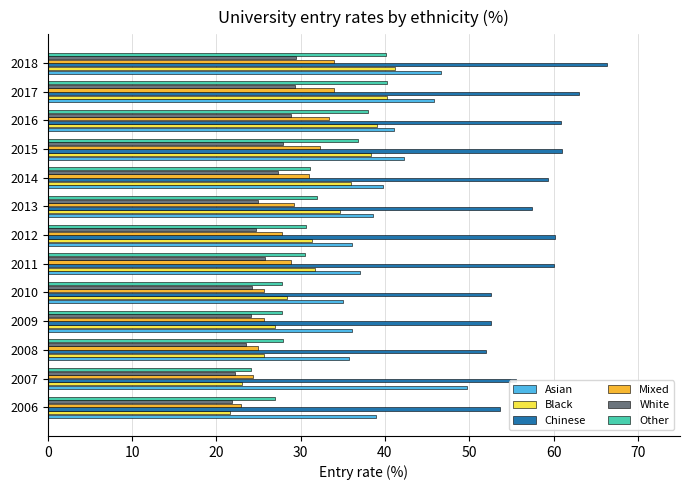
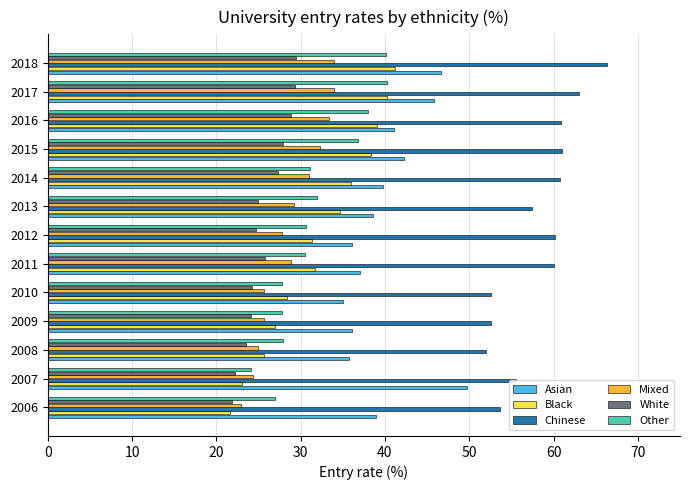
  {
    "Asian": {
      "2018": 47,
      "2017": 46,
      "2016": 41,
      "2015": 42,
      "2014": 40,
      "2013": 39,
      "2012": 36,
      "2011": 37,
      "2010": 35,
      "2009": 36,
      "2008": 36,
      "2007": 50,
      "2006": 39
    },
    "Chinese": {
      "2018": 66,
      "2017": 63,
      "2016": 61,
      "2015": 61,
-     "2014": 59,
+     "2014": 61,
      "2013": 57,
      "2012": 60,
      "2011": 60,
      "2010": 53,
      "2009": 53,
      "2008": 52,
      "2007": 56,
      "2006": 54
    },
    "White": {
      "2018": 30,
      "2017": 29,
      "2016": 29,
      "2015": 28,
      "2014": 27,
      "2013": 25,
      "2012": 25,
      "2011": 26,
      "2010": 24,
      "2009": 24,
      "2008": 24,
      "2007": 22,
      "2006": 22
    },
    "Other": {
      "2018": 40,
      "2017": 40,
      "2016": 38,
      "2015": 37,
      "2014": 31,
      "2013": 32,
      "2012": 31,
      "2011": 31,
      "2010": 28,
      "2009": 28,
      "2008": 28,
      "2007": 24,
      "2006": 27
    }
  }
